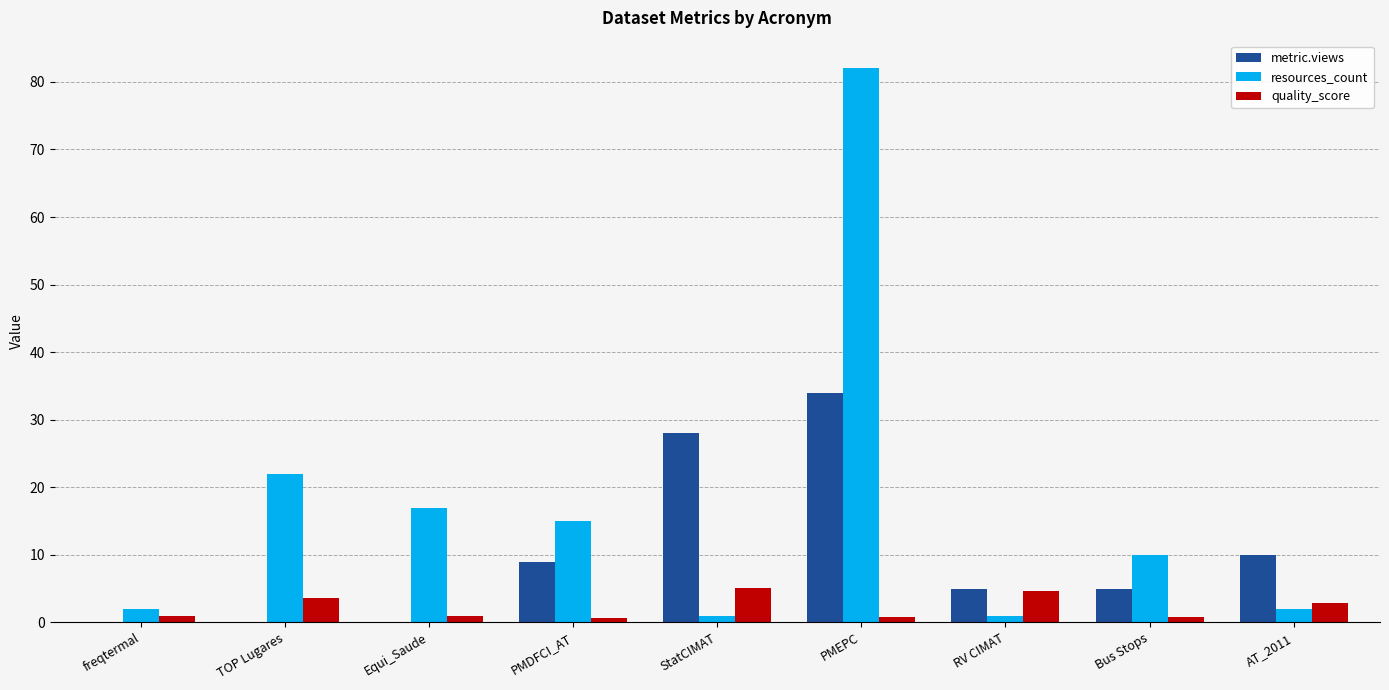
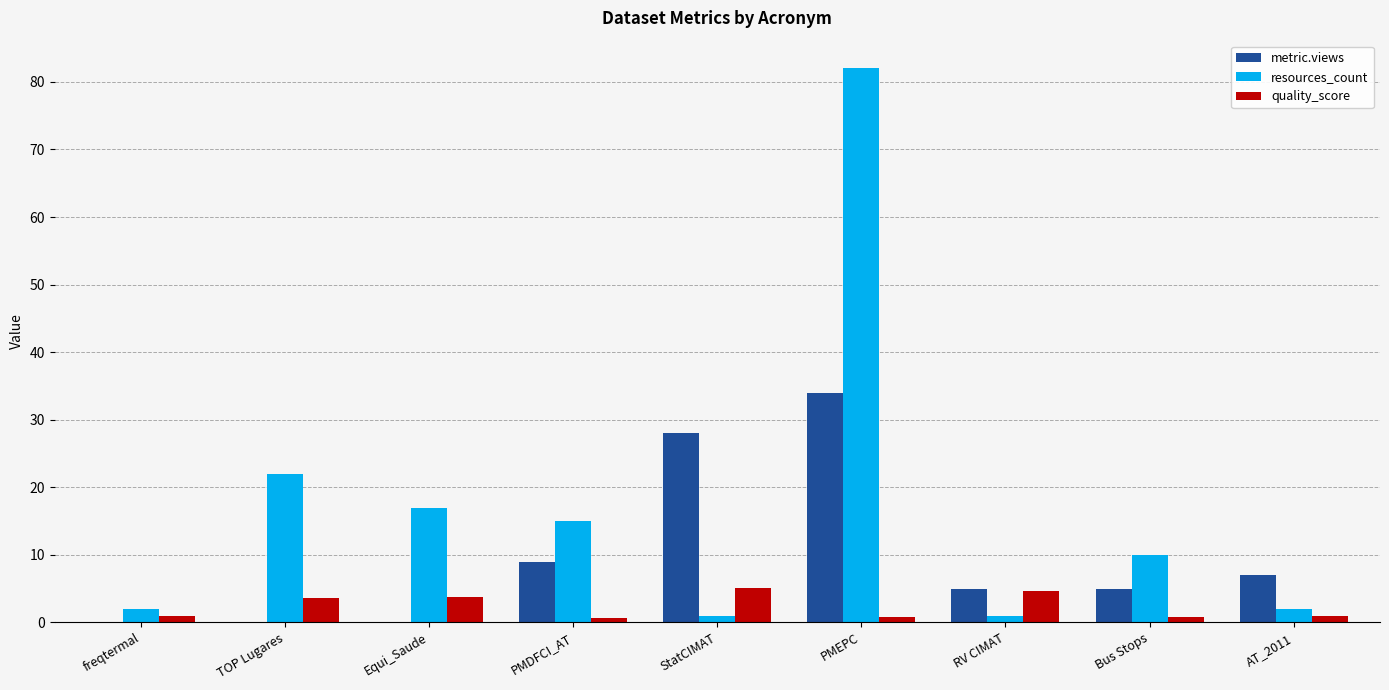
  {
    "metric.views": {
      "freqtermal": 0,
      "TOP Lugares": 0,
      "Equi_Saude": 0,
      "PMDFCI_AT": 9,
      "StatCIMAT": 28,
      "PMEPC": 34,
      "RV CIMAT": 5,
      "Bus Stops": 5,
-     "AT_2011": 10
+     "AT_2011": 7
    },
    "resources_count": {
      "freqtermal": 2,
      "TOP Lugares": 22,
      "Equi_Saude": 17,
      "PMDFCI_AT": 15,
      "StatCIMAT": 1,
      "PMEPC": 82,
      "RV CIMAT": 1,
      "Bus Stops": 10,
      "AT_2011": 2
    },
    "quality_score": {
      "freqtermal": 1,
      "TOP Lugares": 4,
-     "Equi_Saude": 1,
+     "Equi_Saude": 4,
      "PMDFCI_AT": 1,
      "StatCIMAT": 5,
      "PMEPC": 1,
      "RV CIMAT": 5,
      "Bus Stops": 1,
-     "AT_2011": 3
+     "AT_2011": 1
    }
  }
